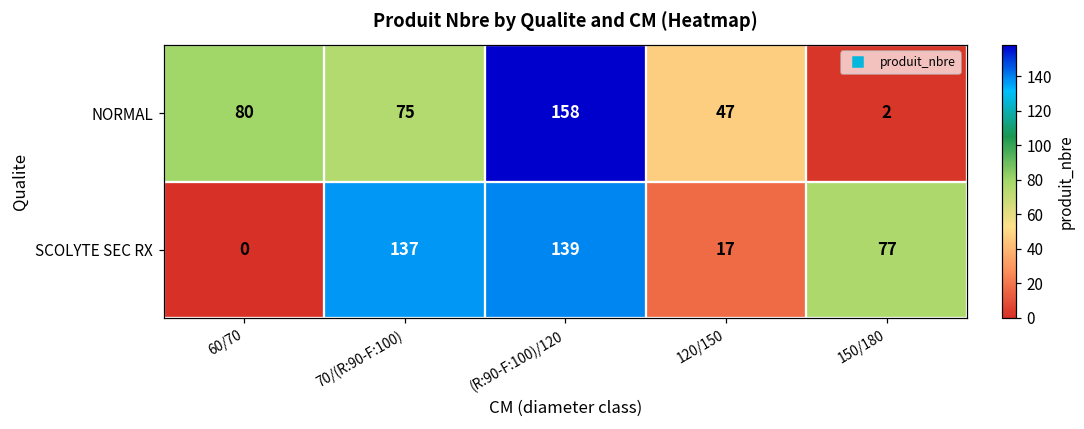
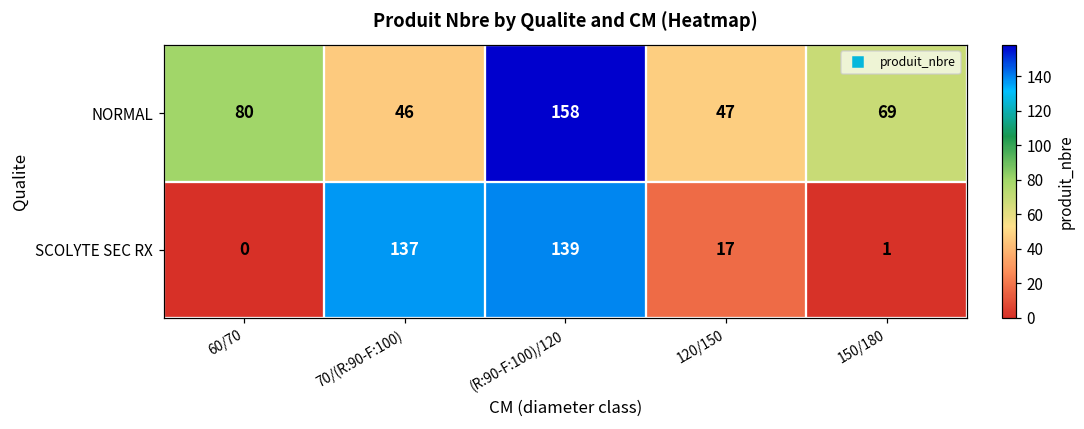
  {
    "NORMAL": {
      "60/70": 80,
-     "70/(R:90-F:100)": 75,
+     "70/(R:90-F:100)": 46,
      "(R:90-F:100)/120": 158,
      "120/150": 47,
-     "150/180": 2
+     "150/180": 69
    },
    "SCOLYTE SEC RX": {
      "60/70": 0,
      "70/(R:90-F:100)": 137,
      "(R:90-F:100)/120": 139,
      "120/150": 17,
-     "150/180": 77
+     "150/180": 1
    }
  }
